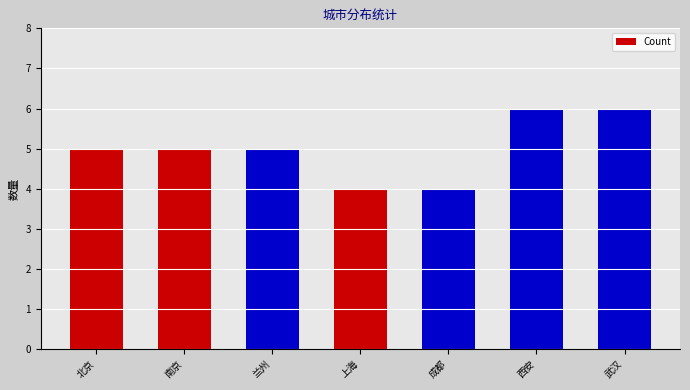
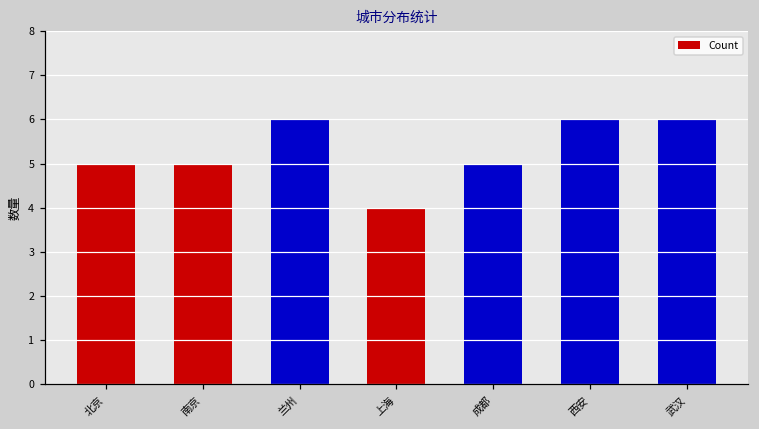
  {
    "北京": 5,
    "南京": 5,
-   "兰州": 5,
+   "兰州": 6,
    "上海": 4,
-   "成都": 4,
+   "成都": 5,
    "西安": 6,
    "武汉": 6
  }
